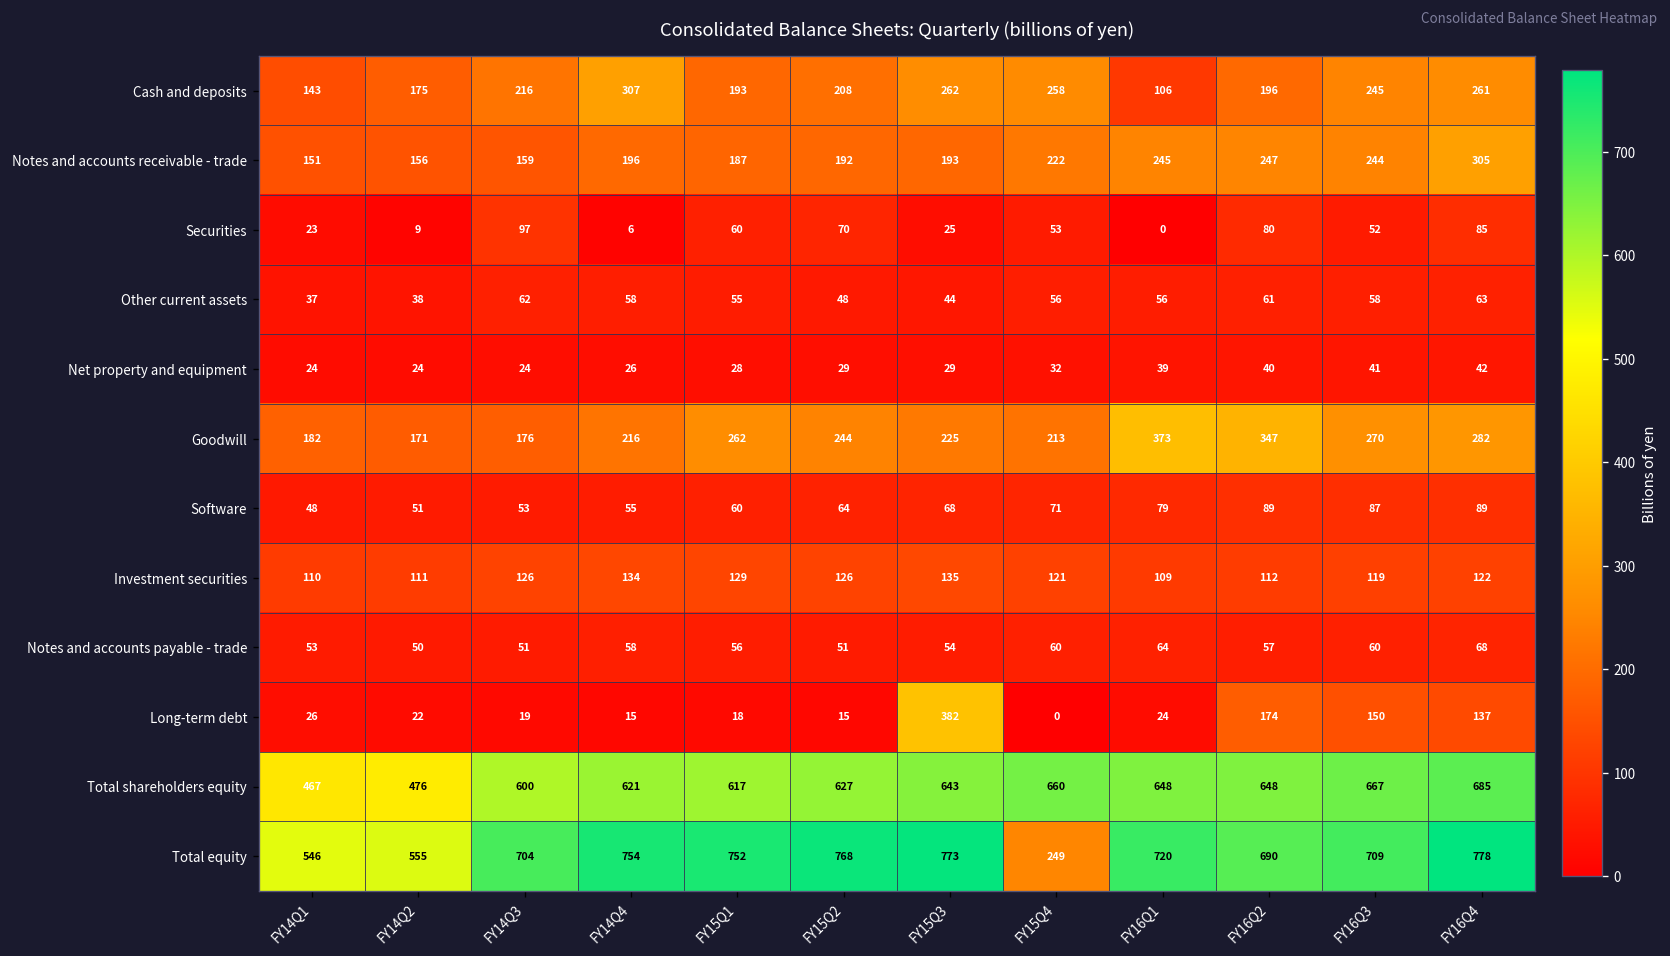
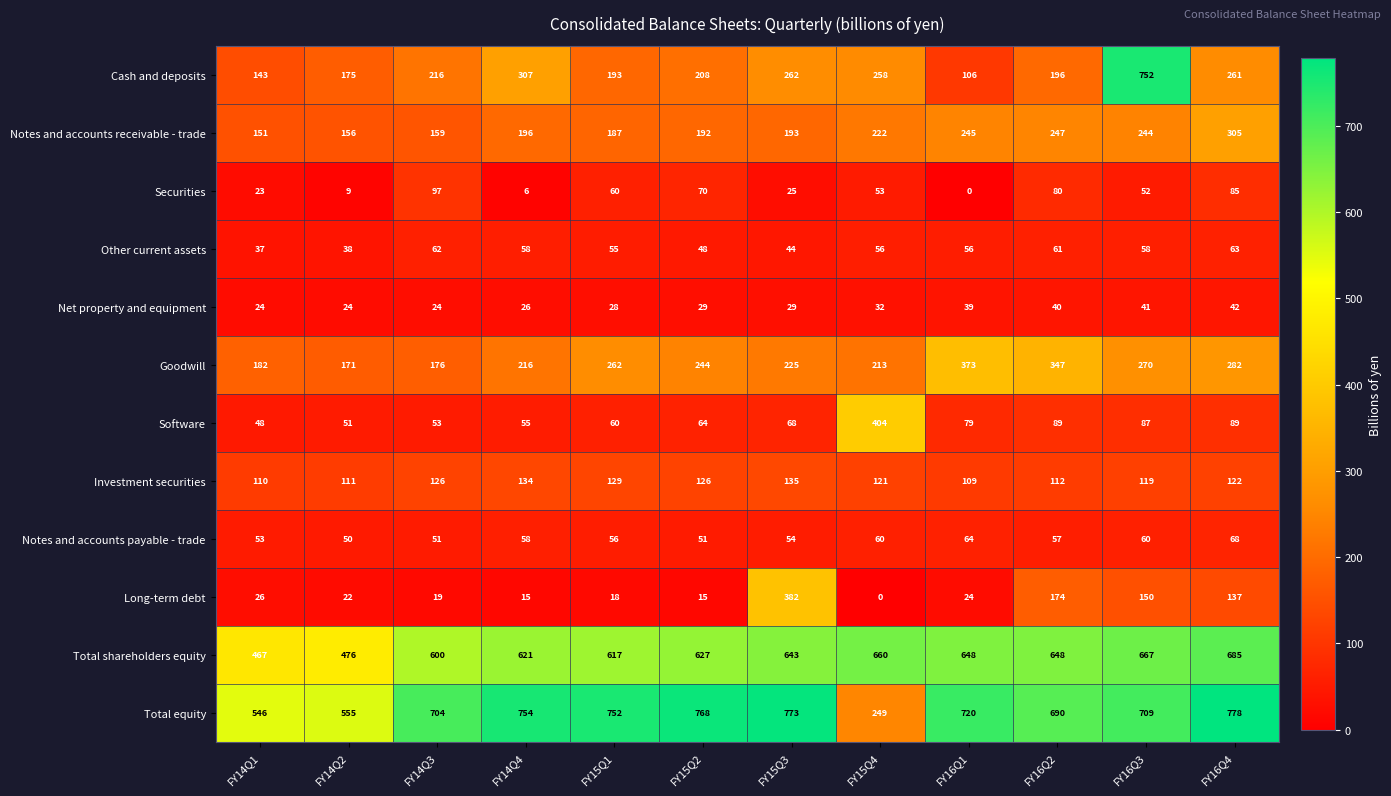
  {
    "Cash and deposits": {
      "FY14Q1": 143,
      "FY14Q2": 175,
      "FY14Q3": 216,
      "FY14Q4": 307,
      "FY15Q1": 193,
      "FY15Q2": 208,
      "FY15Q3": 262,
      "FY15Q4": 258,
      "FY16Q1": 106,
      "FY16Q2": 196,
-     "FY16Q3": 245,
+     "FY16Q3": 752,
      "FY16Q4": 261
    },
    "Notes and accounts receivable - trade": {
      "FY14Q1": 151,
      "FY14Q2": 156,
      "FY14Q3": 159,
      "FY14Q4": 196,
      "FY15Q1": 187,
      "FY15Q2": 192,
      "FY15Q3": 193,
      "FY15Q4": 222,
      "FY16Q1": 245,
      "FY16Q2": 247,
      "FY16Q3": 244,
      "FY16Q4": 305
    },
    "Securities": {
      "FY14Q1": 23,
      "FY14Q2": 9,
      "FY14Q3": 97,
      "FY14Q4": 6,
      "FY15Q1": 60,
      "FY15Q2": 70,
      "FY15Q3": 25,
      "FY15Q4": 53,
      "FY16Q1": 0,
      "FY16Q2": 80,
      "FY16Q3": 52,
      "FY16Q4": 85
    },
    "Other current assets": {
      "FY14Q1": 37,
      "FY14Q2": 38,
      "FY14Q3": 62,
      "FY14Q4": 58,
      "FY15Q1": 55,
      "FY15Q2": 48,
      "FY15Q3": 44,
      "FY15Q4": 56,
      "FY16Q1": 56,
      "FY16Q2": 61,
      "FY16Q3": 58,
      "FY16Q4": 63
    },
    "Net property and equipment": {
      "FY14Q1": 24,
      "FY14Q2": 24,
      "FY14Q3": 24,
      "FY14Q4": 26,
      "FY15Q1": 28,
      "FY15Q2": 29,
      "FY15Q3": 29,
      "FY15Q4": 32,
      "FY16Q1": 39,
      "FY16Q2": 40,
      "FY16Q3": 41,
      "FY16Q4": 42
    },
    "Goodwill": {
      "FY14Q1": 182,
      "FY14Q2": 171,
      "FY14Q3": 176,
      "FY14Q4": 216,
      "FY15Q1": 262,
      "FY15Q2": 244,
      "FY15Q3": 225,
      "FY15Q4": 213,
      "FY16Q1": 373,
      "FY16Q2": 347,
      "FY16Q3": 270,
      "FY16Q4": 282
    },
    "Software": {
      "FY14Q1": 48,
      "FY14Q2": 51,
      "FY14Q3": 53,
      "FY14Q4": 55,
      "FY15Q1": 60,
      "FY15Q2": 64,
      "FY15Q3": 68,
-     "FY15Q4": 71,
+     "FY15Q4": 404,
      "FY16Q1": 79,
      "FY16Q2": 89,
      "FY16Q3": 87,
      "FY16Q4": 89
    },
    "Investment securities": {
      "FY14Q1": 110,
      "FY14Q2": 111,
      "FY14Q3": 126,
      "FY14Q4": 134,
      "FY15Q1": 129,
      "FY15Q2": 126,
      "FY15Q3": 135,
      "FY15Q4": 121,
      "FY16Q1": 109,
      "FY16Q2": 112,
      "FY16Q3": 119,
      "FY16Q4": 122
    },
    "Notes and accounts payable - trade": {
      "FY14Q1": 53,
      "FY14Q2": 50,
      "FY14Q3": 51,
      "FY14Q4": 58,
      "FY15Q1": 56,
      "FY15Q2": 51,
      "FY15Q3": 54,
      "FY15Q4": 60,
      "FY16Q1": 64,
      "FY16Q2": 57,
      "FY16Q3": 60,
      "FY16Q4": 68
    },
    "Long-term debt": {
      "FY14Q1": 26,
      "FY14Q2": 22,
      "FY14Q3": 19,
      "FY14Q4": 15,
      "FY15Q1": 18,
      "FY15Q2": 15,
      "FY15Q3": 382,
      "FY15Q4": 0,
      "FY16Q1": 24,
      "FY16Q2": 174,
      "FY16Q3": 150,
      "FY16Q4": 137
    },
    "Total shareholders equity": {
      "FY14Q1": 467,
      "FY14Q2": 476,
      "FY14Q3": 600,
      "FY14Q4": 621,
      "FY15Q1": 617,
      "FY15Q2": 627,
      "FY15Q3": 643,
      "FY15Q4": 660,
      "FY16Q1": 648,
      "FY16Q2": 648,
      "FY16Q3": 667,
      "FY16Q4": 685
    },
    "Total equity": {
      "FY14Q1": 546,
      "FY14Q2": 555,
      "FY14Q3": 704,
      "FY14Q4": 754,
      "FY15Q1": 752,
      "FY15Q2": 768,
      "FY15Q3": 773,
      "FY15Q4": 249,
      "FY16Q1": 720,
      "FY16Q2": 690,
      "FY16Q3": 709,
      "FY16Q4": 778
    }
  }
